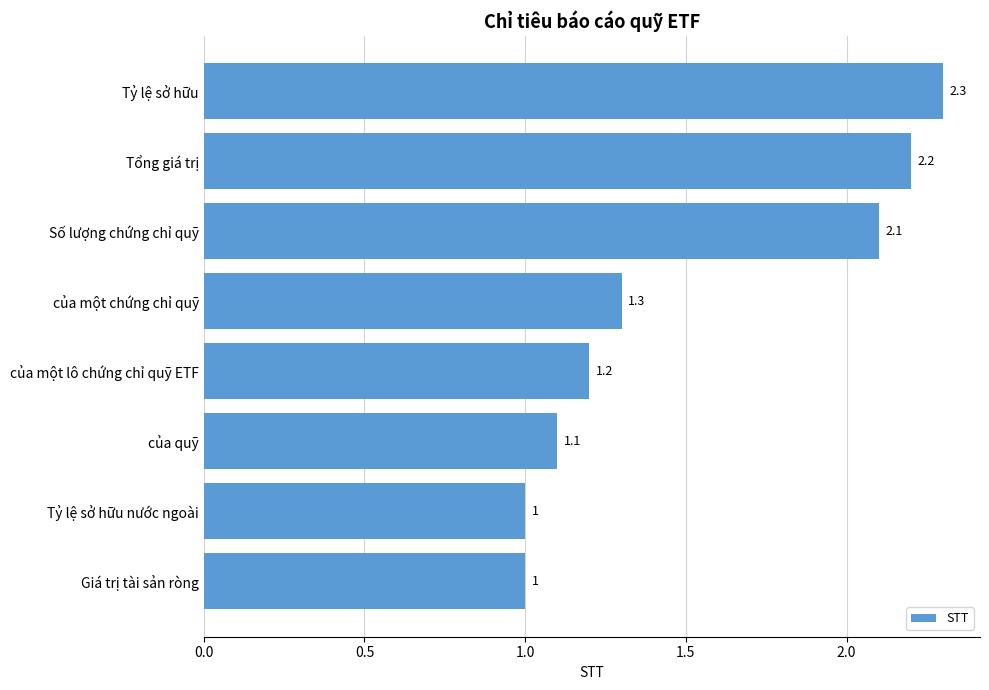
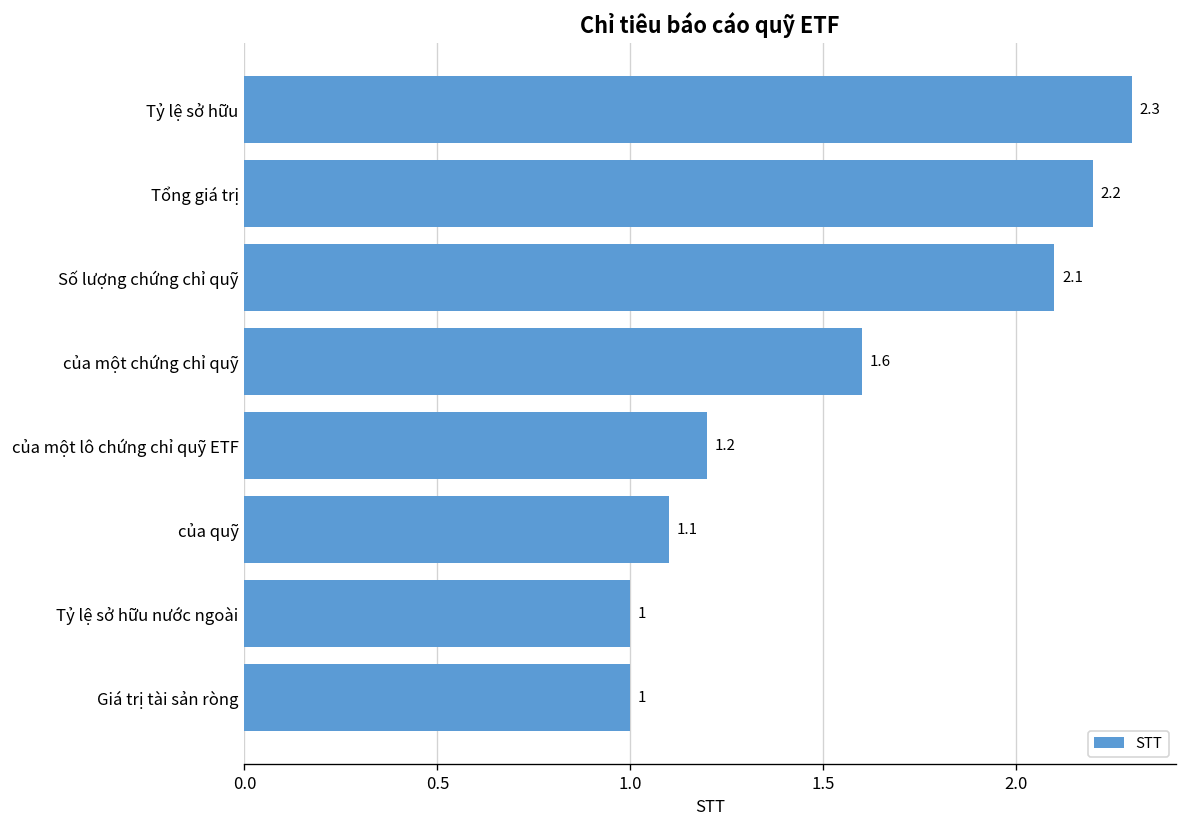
  {
    "Tỷ lệ sở hữu": 2.3,
    "Tổng giá trị": 2.2,
    "Số lượng chứng chỉ quỹ": 2.1,
-   "của một chứng chỉ quỹ": 1.3,
+   "của một chứng chỉ quỹ": 1.6,
    "của một lô chứng chỉ quỹ ETF": 1.2,
    "của quỹ": 1.1,
    "Tỷ lệ sở hữu nước ngoài": 1,
    "Giá trị tài sản ròng": 1
  }
